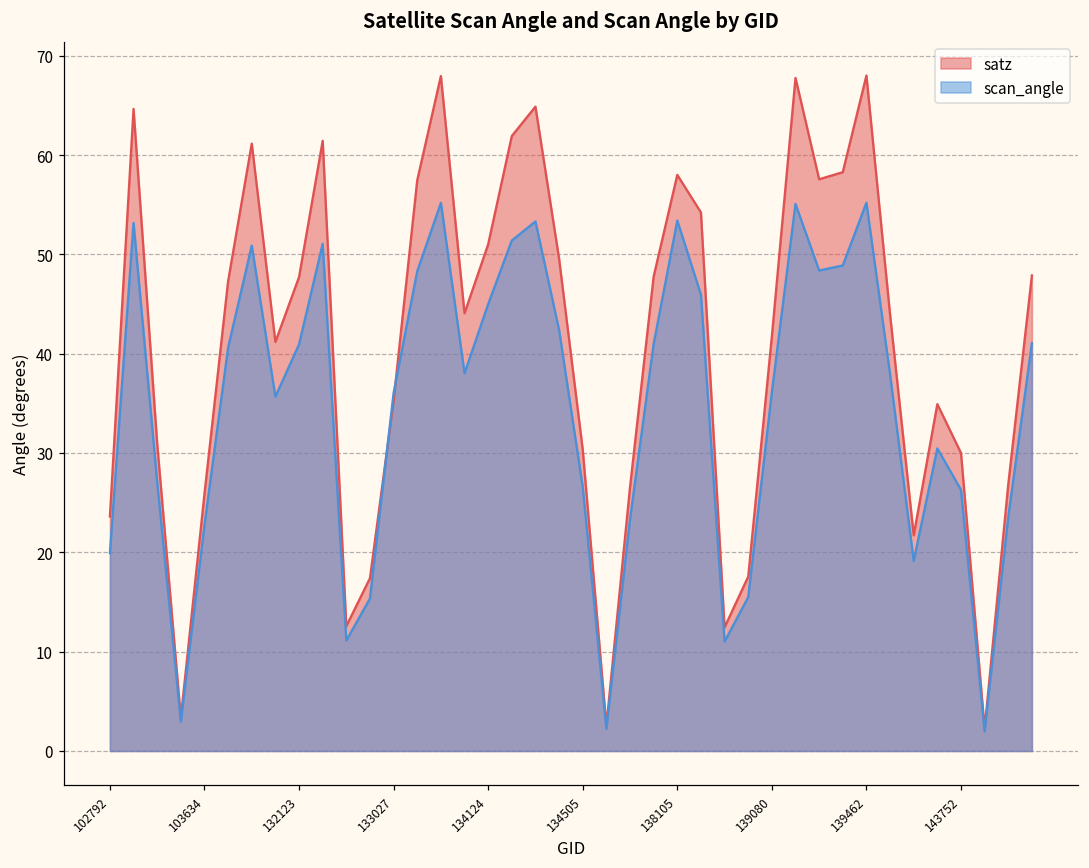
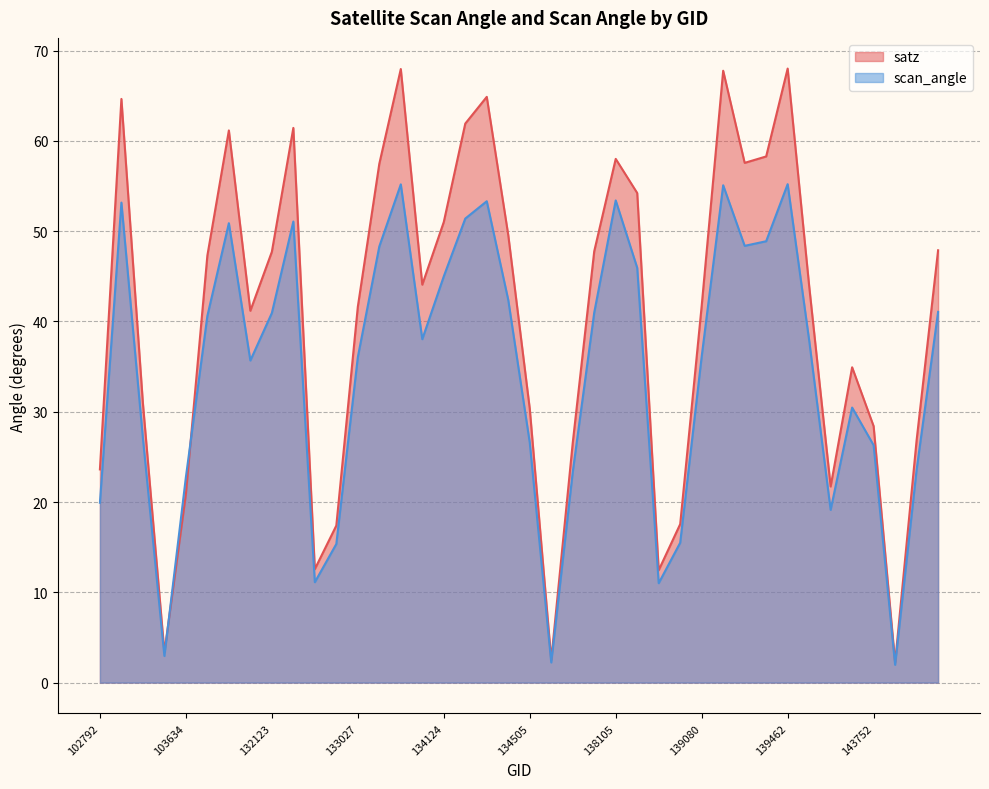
  {
    "satz": {
      "102792": 24,
-     "103634": 26,
+     "103634": 21,
      "132123": 48,
-     "133027": 35,
+     "133027": 42,
      "134124": 51,
      "134505": 30,
      "138105": 58,
      "139080": 42,
      "139462": 68,
-     "143752": 30
+     "143752": 28
    },
    "scan_angle": {
      "102792": 20,
      "103634": 23,
      "132123": 41,
      "133027": 36,
      "134124": 45,
      "134505": 27,
      "138105": 53,
      "139080": 36,
      "139462": 55,
      "143752": 26
    }
  }
